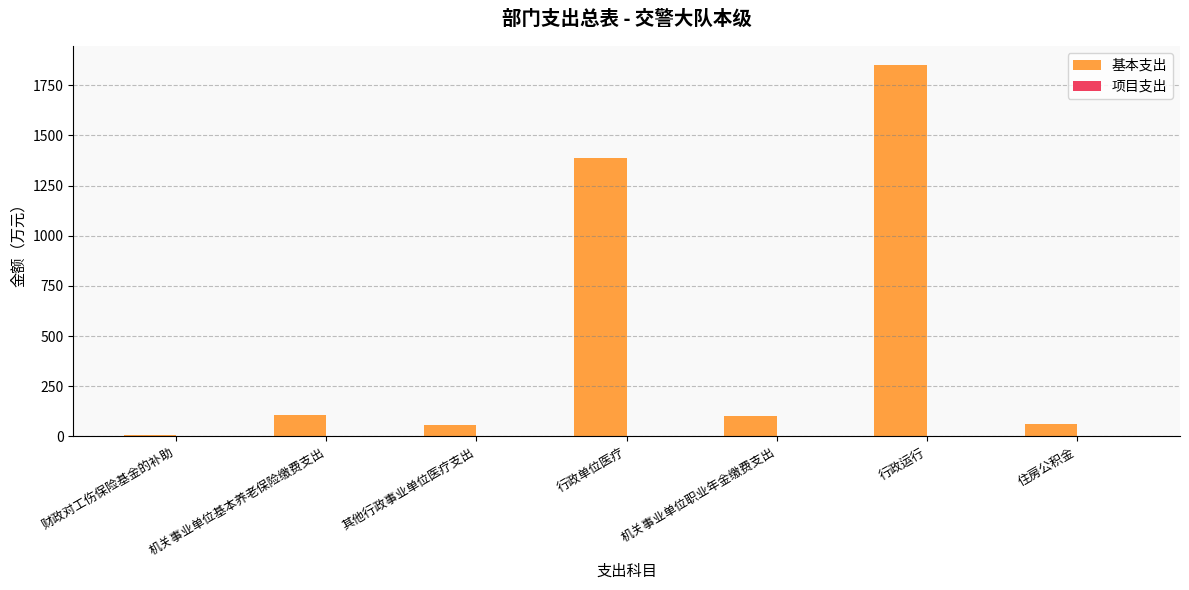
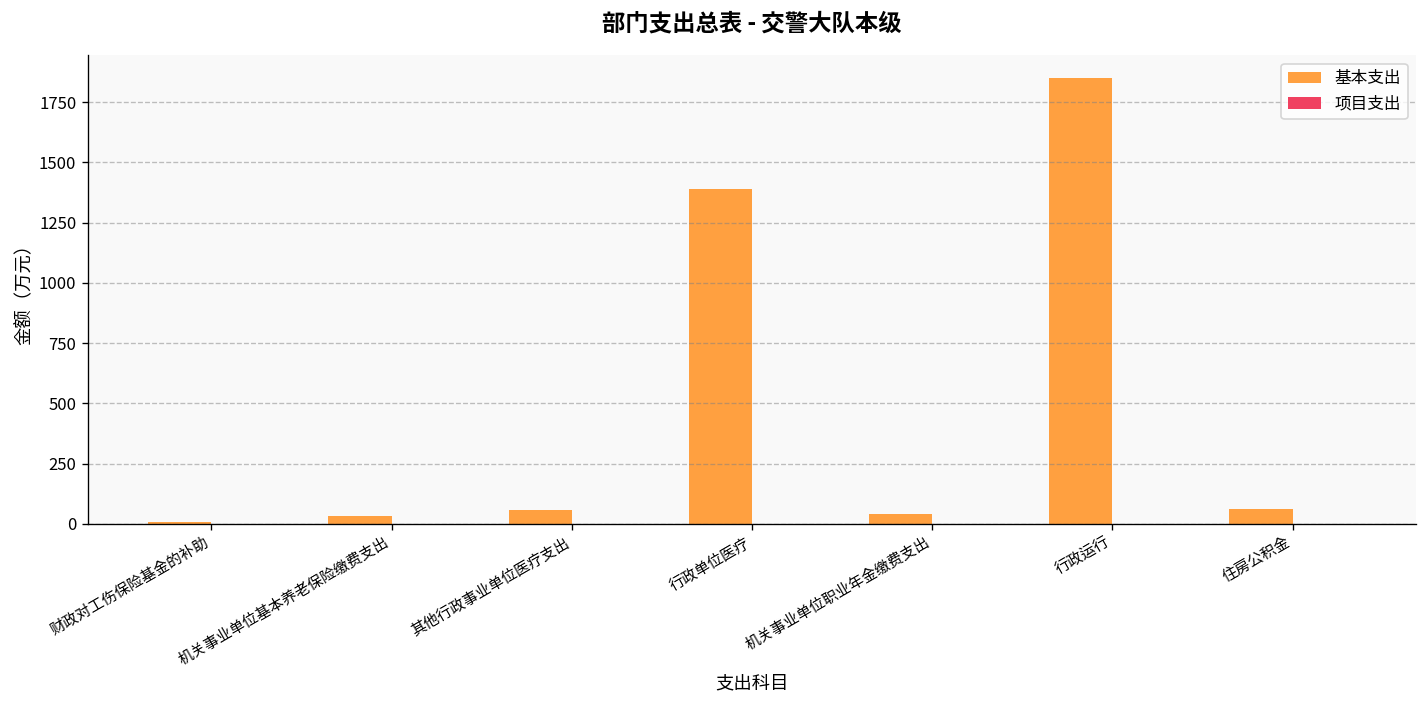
  {
    "基本支出": {
-     "机关事业单位基本养老保险缴费支出": 100,
+     "机关事业单位基本养老保险缴费支出": 30,
      "其他行政事业单位医疗支出": 60,
      "行政单位医疗": 1390,
-     "机关事业单位职业年金缴费支出": 100,
+     "机关事业单位职业年金缴费支出": 40,
      "行政运行": 1850,
      "住房公积金": 60
    },
    "项目支出": {
      "财政对工伤保险基金的补助": 0,
      "机关事业单位基本养老保险缴费支出": 0,
      "其他行政事业单位医疗支出": 0,
      "行政单位医疗": 0,
      "机关事业单位职业年金缴费支出": 0,
      "行政运行": 0,
      "住房公积金": 0
    }
  }
